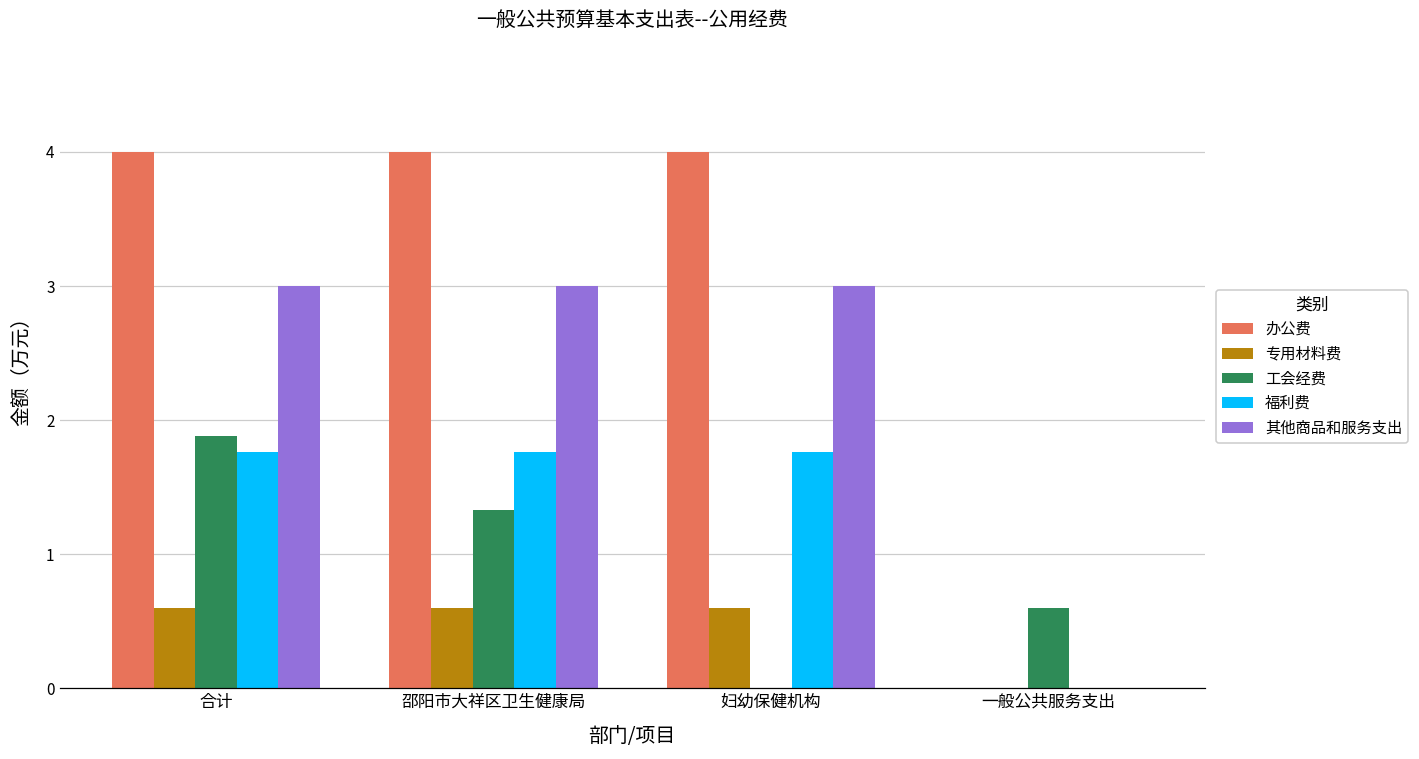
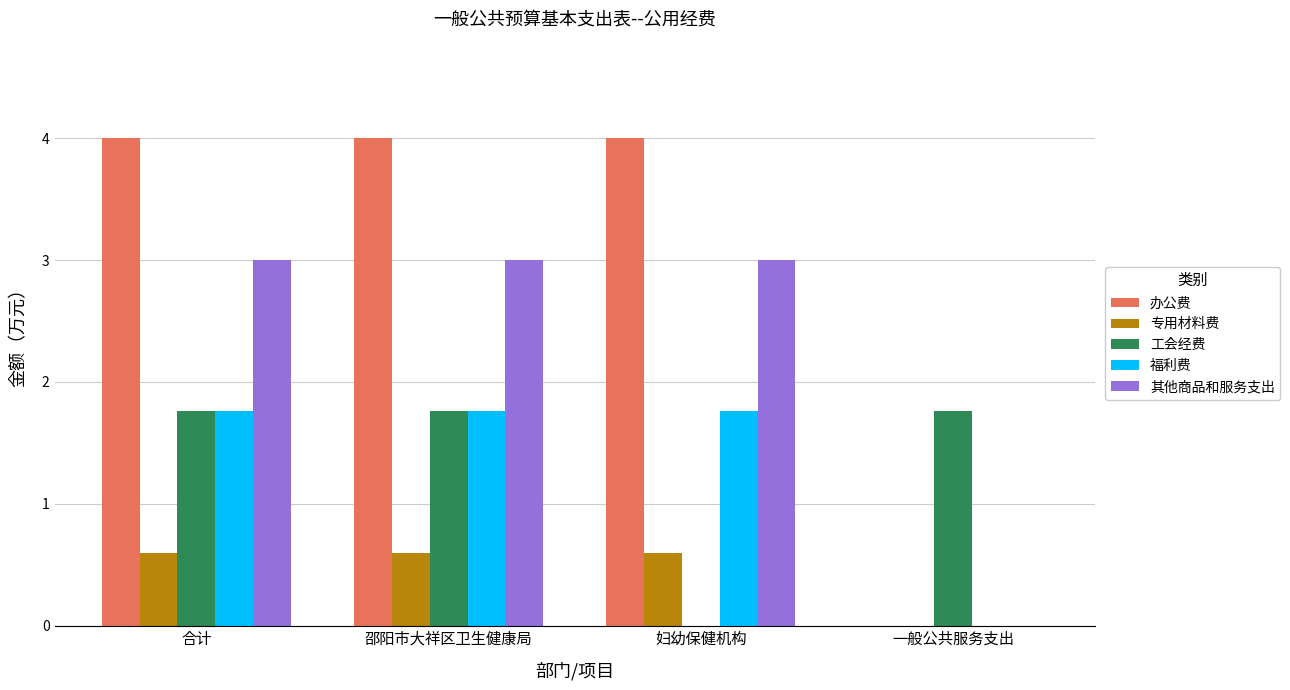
  {
    "办公费": {
      "合计": 4.00,
      "邵阳市大祥区卫生健康局": 4.00,
      "妇幼保健机构": 4.00,
      "一般公共服务支出": 0.00
    },
    "专用材料费": {
      "合计": 0.60,
      "邵阳市大祥区卫生健康局": 0.60,
      "妇幼保健机构": 0.60,
      "一般公共服务支出": 0.00
    },
    "工会经费": {
-     "合计": 1.88,
-     "邵阳市大祥区卫生健康局": 1.33,
+     "合计": 1.76,
+     "邵阳市大祥区卫生健康局": 1.76,
      "妇幼保健机构": 0.00,
-     "一般公共服务支出": 0.60
+     "一般公共服务支出": 1.76
    },
    "福利费": {
      "合计": 1.76,
      "邵阳市大祥区卫生健康局": 1.76,
      "妇幼保健机构": 1.76,
      "一般公共服务支出": 0.00
    },
    "其他商品和服务支出": {
      "合计": 3.00,
      "邵阳市大祥区卫生健康局": 3.00,
      "妇幼保健机构": 3.00,
      "一般公共服务支出": 0.00
    }
  }
